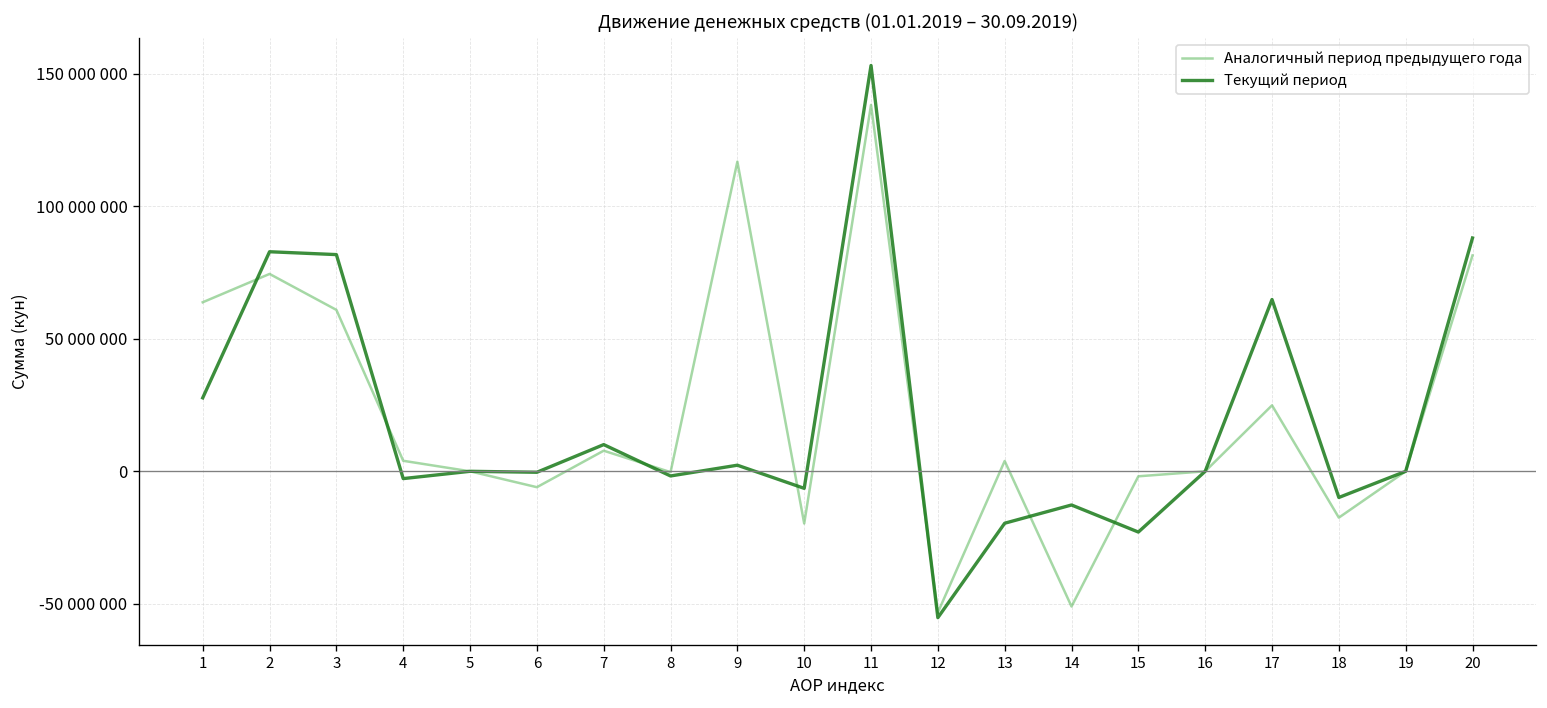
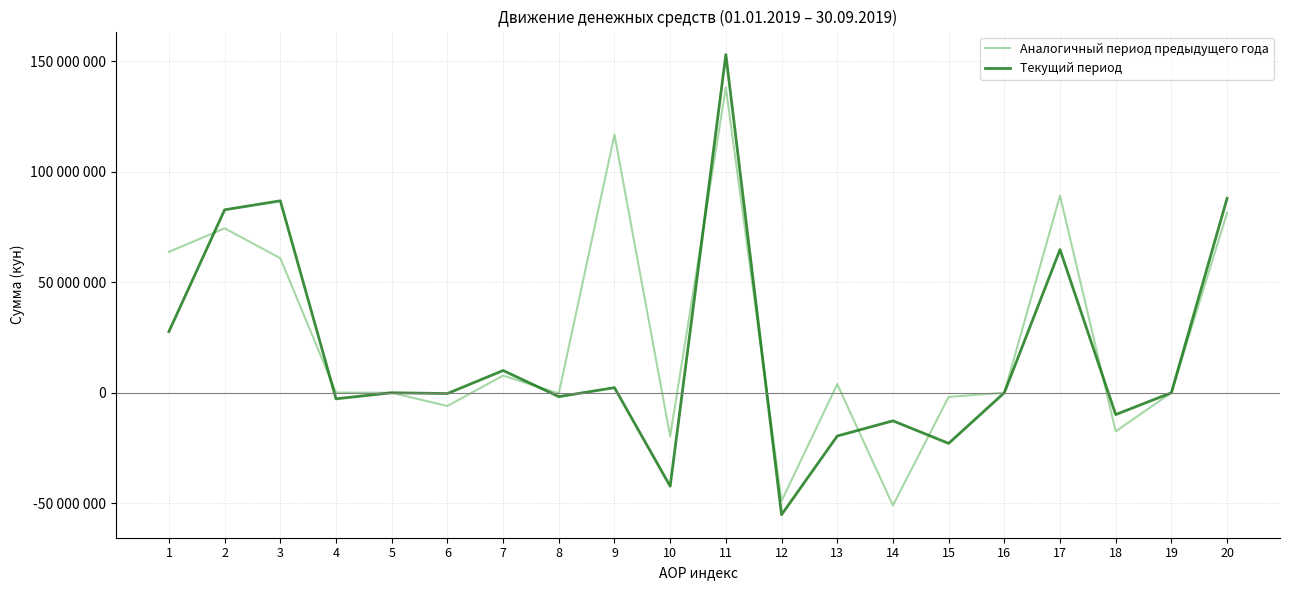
  {
    "Аналогичный период предыдущего года": {
      "1": 64000000,
      "2": 74000000,
      "3": 61000000,
-     "4": 4000000,
+     "4": 0,
      "6": -6000000,
      "7": 8000000,
      "8": 0,
      "9": 117000000,
      "10": -20000000,
      "11": 138000000,
-     "12": -53000000,
+     "12": -49000000,
      "13": 4000000,
      "14": -51000000,
      "15": -2000000,
-     "17": 25000000,
+     "17": 89000000,
      "18": -17000000,
      "20": 81000000
    },
    "Текущий период": {
      "1": 28000000,
      "2": 83000000,
-     "3": 82000000,
+     "3": 87000000,
      "4": -3000000,
      "6": 0,
      "7": 10000000,
      "8": -2000000,
      "9": 2000000,
-     "10": -6000000,
+     "10": -42000000,
      "11": 153000000,
      "12": -55000000,
      "13": -20000000,
      "14": -13000000,
      "15": -23000000,
      "17": 65000000,
      "18": -10000000,
      "20": 88000000
    }
  }
